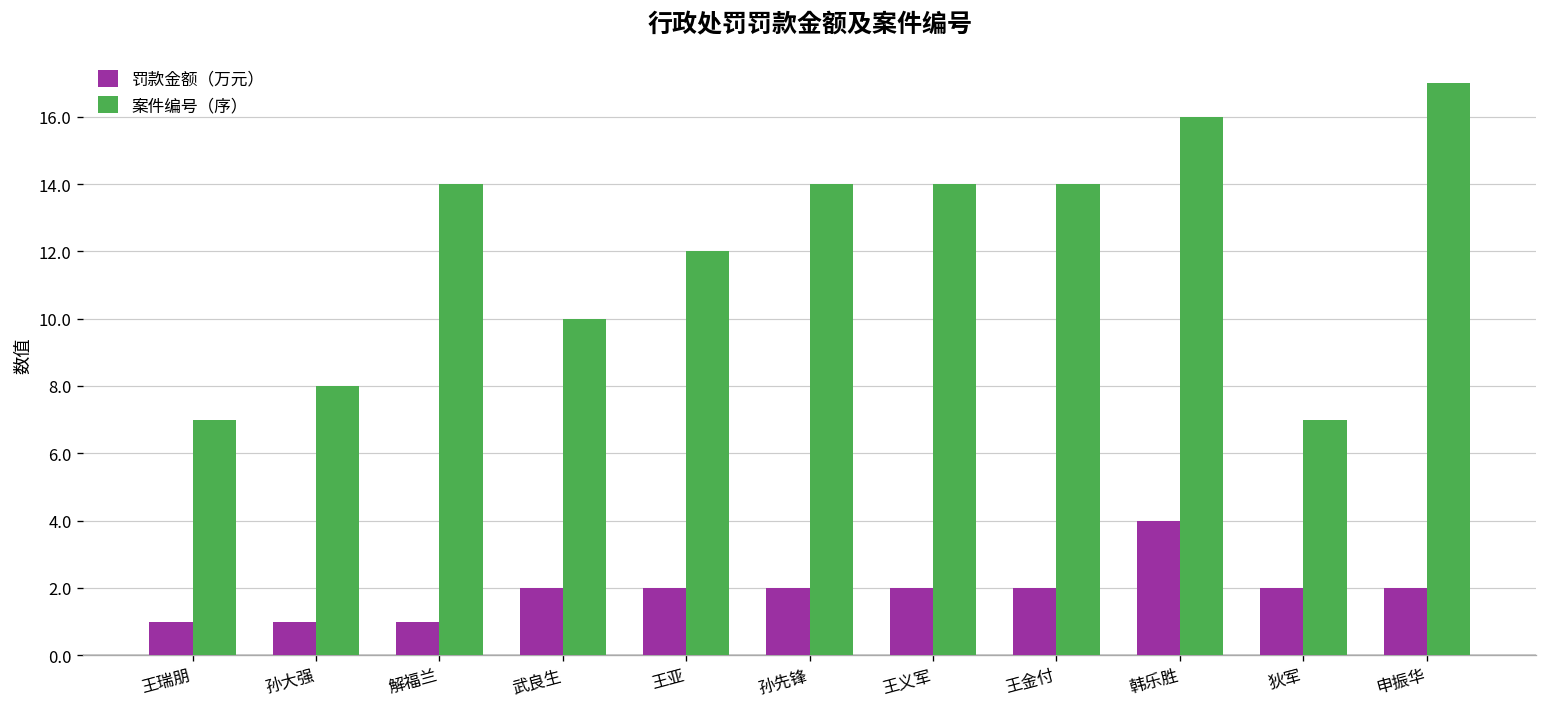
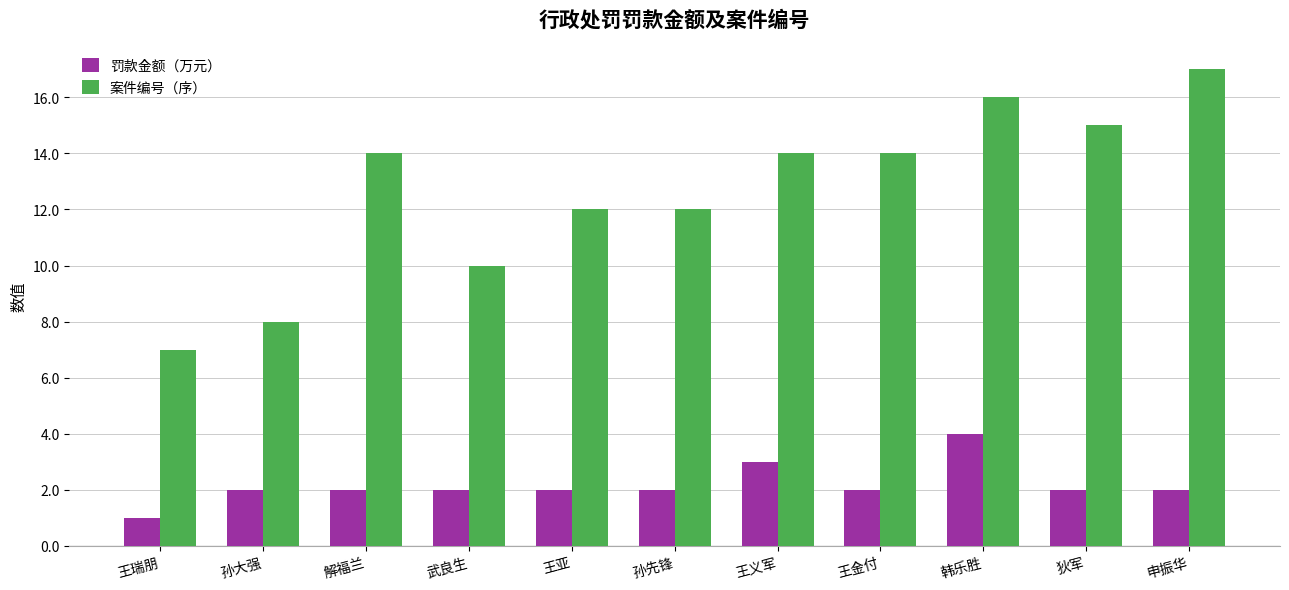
  {
    "罚款金额（万元）": {
      "王瑞朋": 1,
-     "孙大强": 1,
-     "解福兰": 1,
+     "孙大强": 2,
+     "解福兰": 2,
      "武良生": 2,
      "王亚": 2,
      "孙先锋": 2,
-     "王义军": 2,
+     "王义军": 3,
      "王金付": 2,
      "韩乐胜": 4,
      "狄军": 2,
      "申振华": 2
    },
    "案件编号（序）": {
      "王瑞朋": 7,
      "孙大强": 8,
      "解福兰": 14,
      "武良生": 10,
      "王亚": 12,
-     "孙先锋": 14,
+     "孙先锋": 12,
      "王义军": 14,
      "王金付": 14,
      "韩乐胜": 16,
-     "狄军": 7,
+     "狄军": 15,
      "申振华": 17
    }
  }
